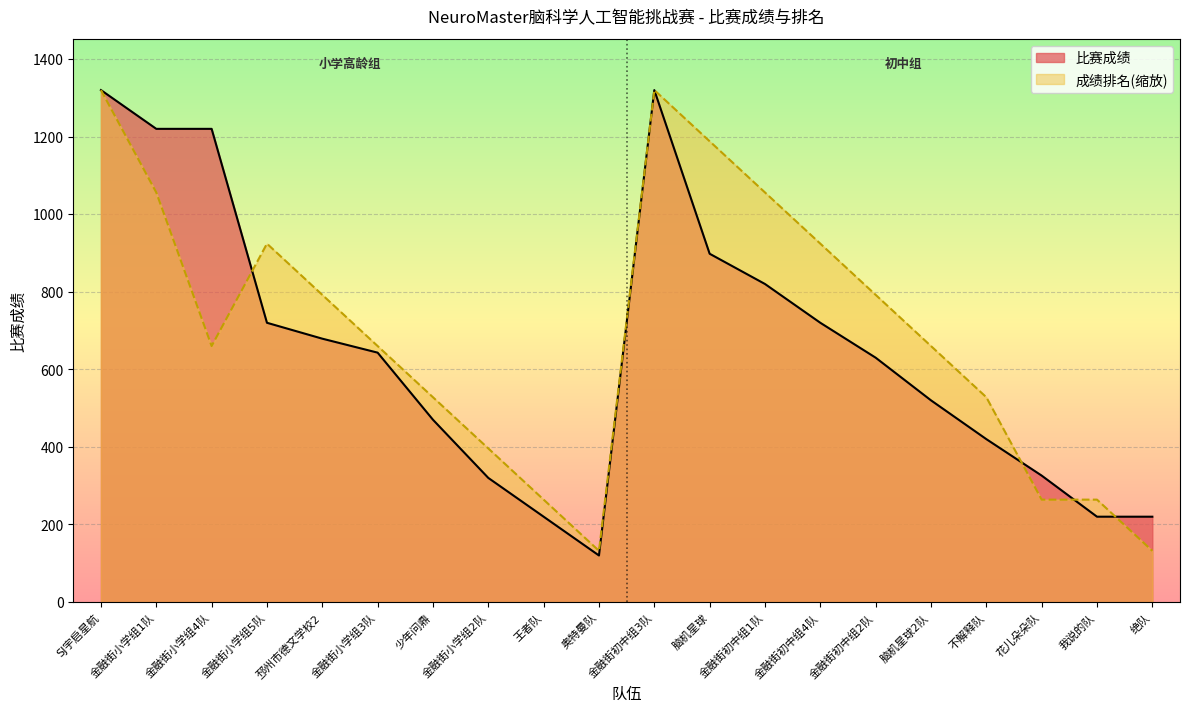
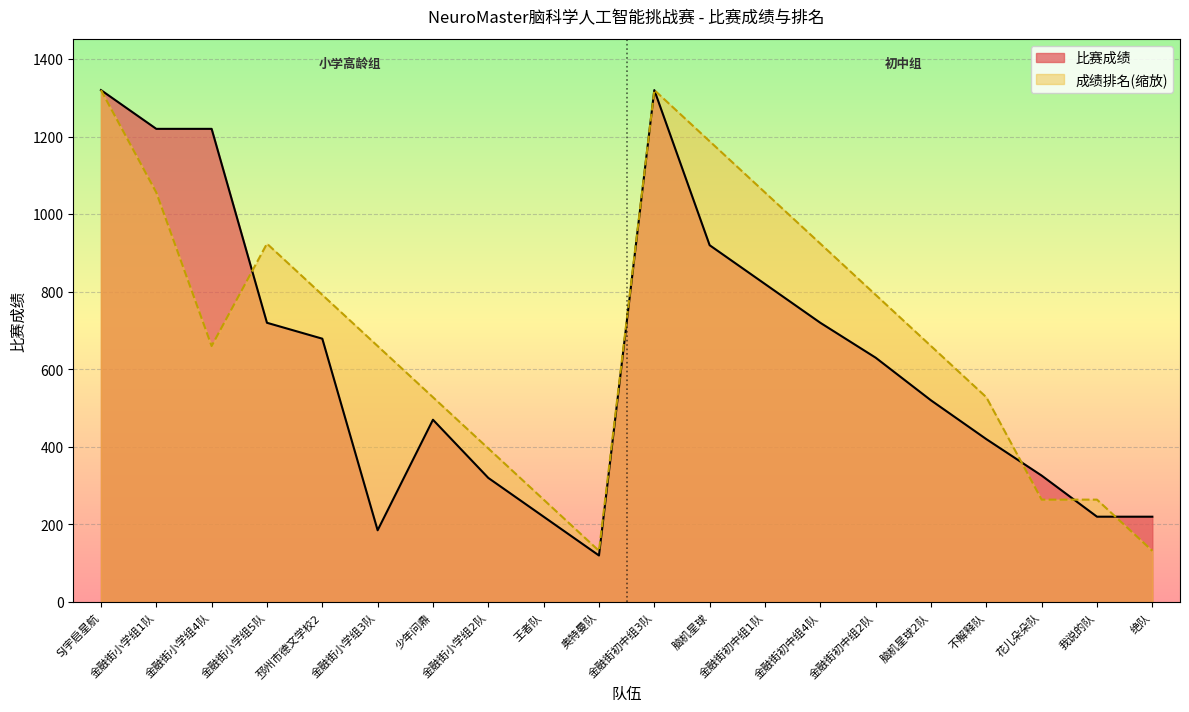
  {
    "比赛成绩": {
      "金融街小学组1队": 1220,
      "金融街小学组4队": 1220,
      "金融街小学组5队": 720,
      "邳州市德文学校2": 680,
-     "金融街小学组3队": 640,
+     "金融街小学组3队": 190,
      "少年问鼎": 470,
      "金融街小学组2队": 320,
      "王者队": 220,
      "奥特曼队": 120,
-     "脑机星球": 900,
+     "脑机星球": 920,
      "金融街初中组1队": 820,
      "金融街初中组4队": 720,
      "金融街初中组2队": 630,
      "脑机星球2队": 520,
      "不解释队": 420,
      "花儿朵朵队": 330,
      "我说的队": 220,
      "绝队": 220
    },
    "成绩排名(缩放)": {
      "金融街小学组1队": 1060,
      "金融街小学组4队": 660,
      "金融街小学组5队": 920,
      "邳州市德文学校2": 790,
      "金融街小学组3队": 660,
      "少年问鼎": 530,
      "金融街小学组2队": 400,
      "王者队": 260,
      "奥特曼队": 130,
      "脑机星球": 1190,
      "金融街初中组1队": 1060,
      "金融街初中组4队": 920,
      "金融街初中组2队": 790,
      "脑机星球2队": 660,
      "不解释队": 530,
      "花儿朵朵队": 260,
      "我说的队": 260,
      "绝队": 130
    }
  }
